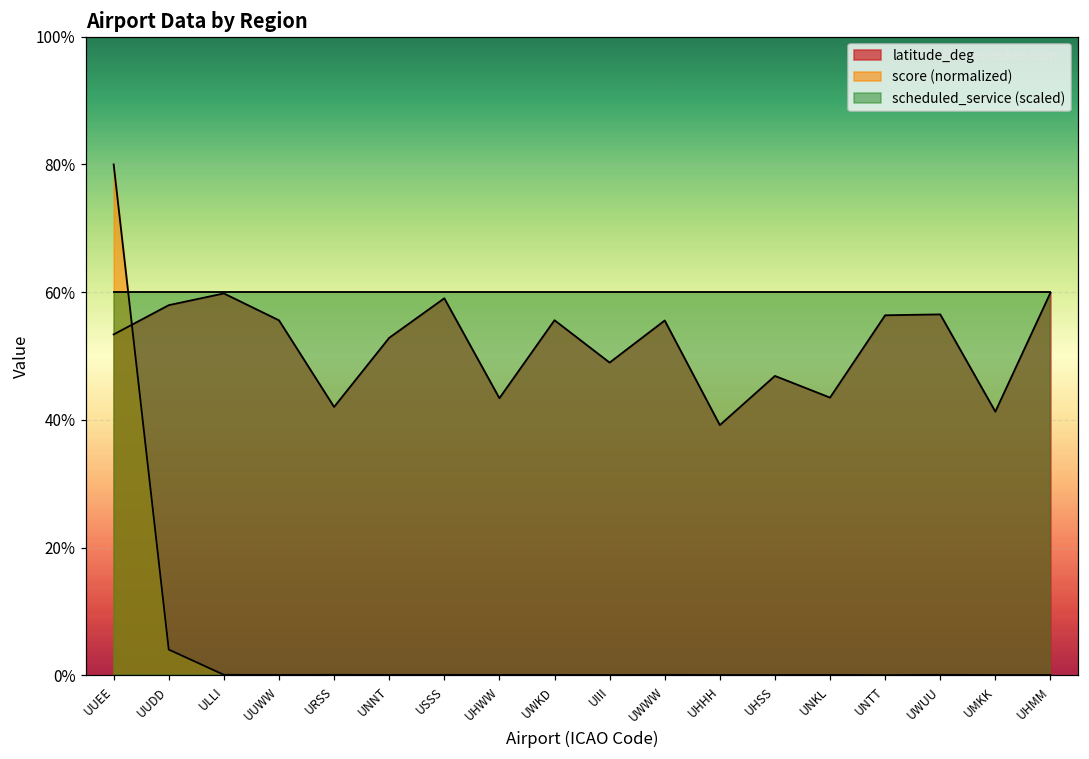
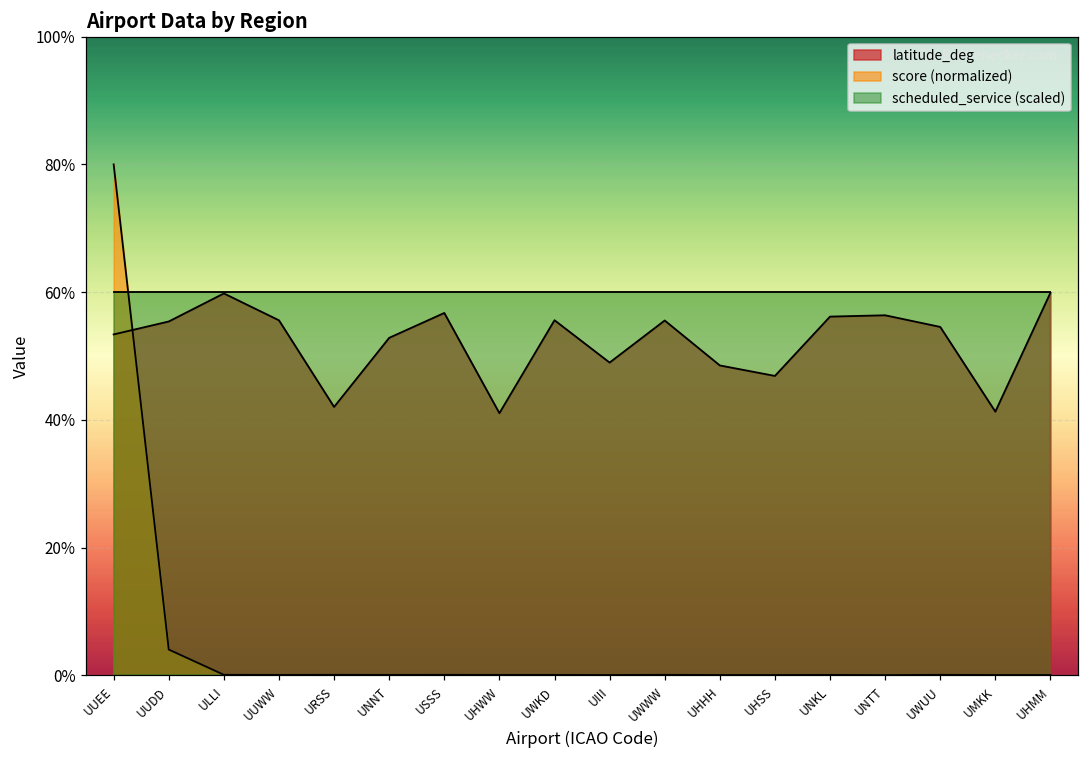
  {
    "latitude_deg": {
      "UUEE": "53%",
-     "UUDD": "58%",
+     "UUDD": "55%",
      "UUWW": "56%",
      "URSS": "42%",
      "UNNT": "53%",
-     "USSS": "59%",
-     "UHWW": "43%",
+     "USSS": "57%",
+     "UHWW": "41%",
      "UWKD": "56%",
      "UIII": "49%",
      "UWWW": "56%",
-     "UHHH": "39%",
+     "UHHH": "49%",
      "UHSS": "47%",
-     "UNKL": "43%",
+     "UNKL": "56%",
      "UNTT": "56%",
-     "UWUU": "57%",
+     "UWUU": "55%",
      "UMKK": "41%"
    },
    "score (normalized)": {
      "UUEE": "80%",
      "UUDD": "4%",
      "ULLI": "0%",
      "UUWW": "0%",
      "URSS": "0%",
      "UNNT": "0%",
      "USSS": "0%",
      "UHWW": "0%",
      "UWKD": "0%",
      "UIII": "0%",
      "UWWW": "0%",
      "UHHH": "0%",
      "UHSS": "0%",
      "UNKL": "0%",
      "UNTT": "0%",
      "UWUU": "0%",
      "UMKK": "0%",
      "UHMM": "0%"
    },
    "scheduled_service (scaled)": {
      "UUEE": "60%",
      "UUDD": "60%",
      "UUWW": "60%",
      "URSS": "60%",
      "UNNT": "60%",
      "USSS": "60%",
      "UHWW": "60%",
      "UWKD": "60%",
      "UIII": "60%",
      "UWWW": "60%",
      "UHHH": "60%",
      "UHSS": "60%",
      "UNKL": "60%",
      "UNTT": "60%",
      "UWUU": "60%",
      "UMKK": "60%"
    }
  }
